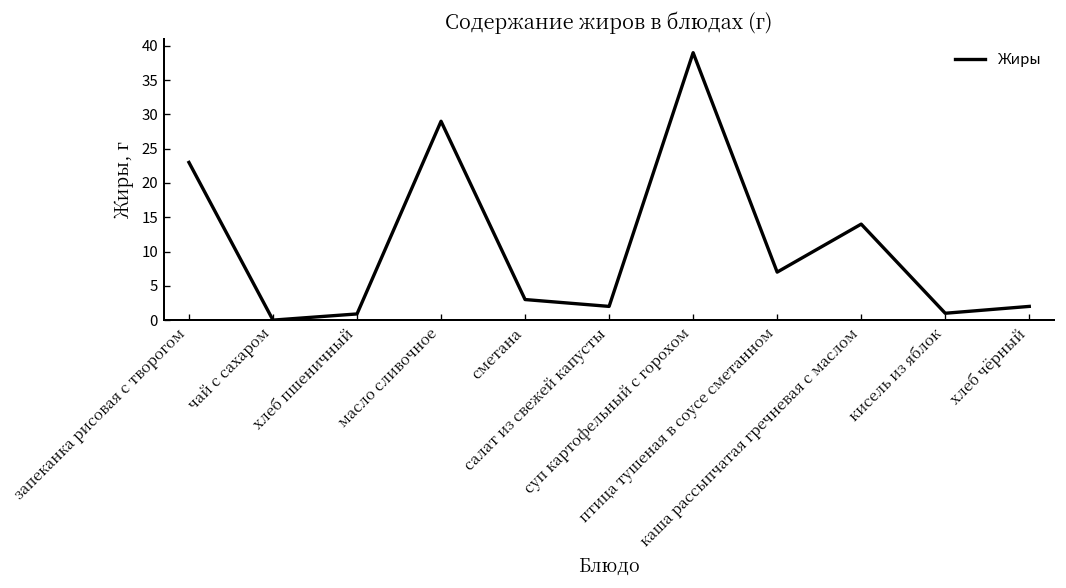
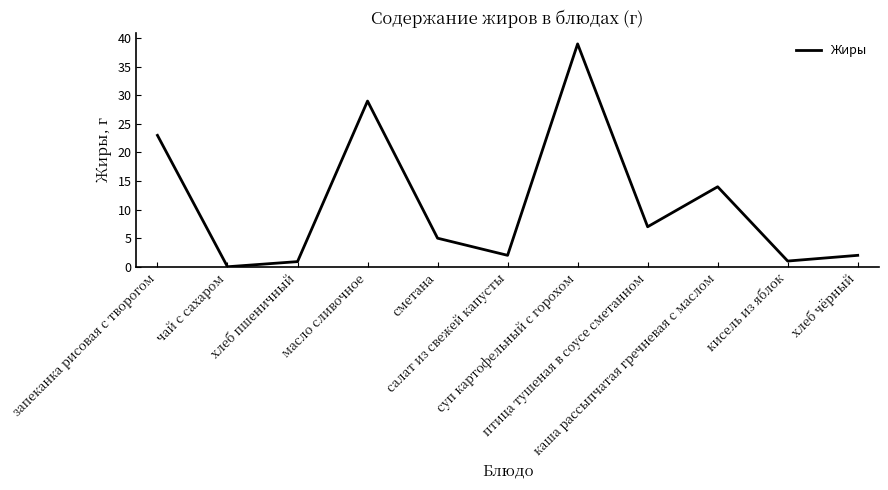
  {
    "запеканка рисовая с творогом": 23,
    "чай с сахаром": 0,
    "хлеб пшеничный": 1,
    "масло сливочное": 29,
-   "сметана": 3,
+   "сметана": 5,
    "салат из свежей капусты": 2,
    "суп картофельный с горохом": 39,
    "птица тушеная в соусе сметанном": 7,
    "каша рассыпчатая гречневая с маслом": 14,
    "кисель из яблок": 1,
    "хлеб чёрный": 2
  }
